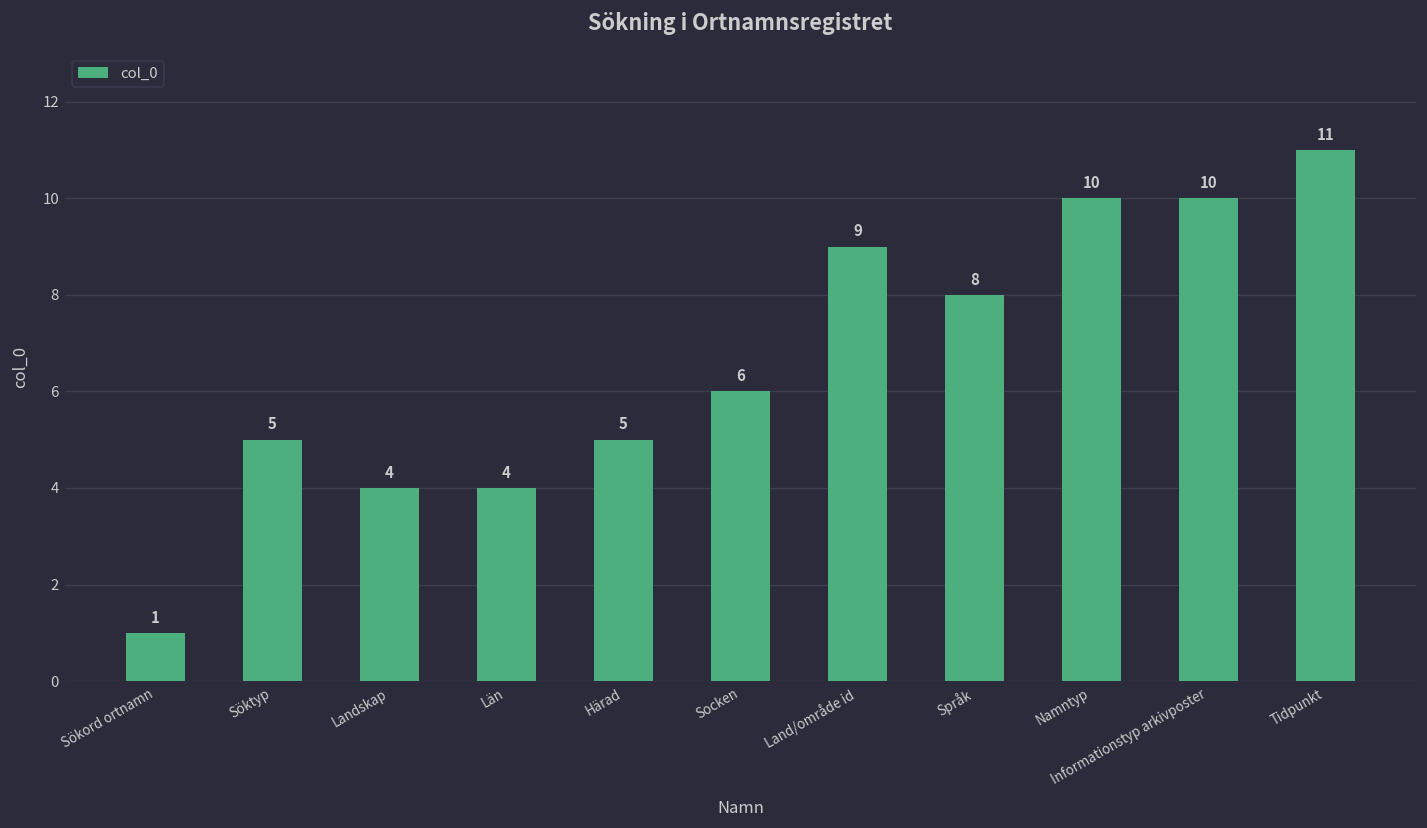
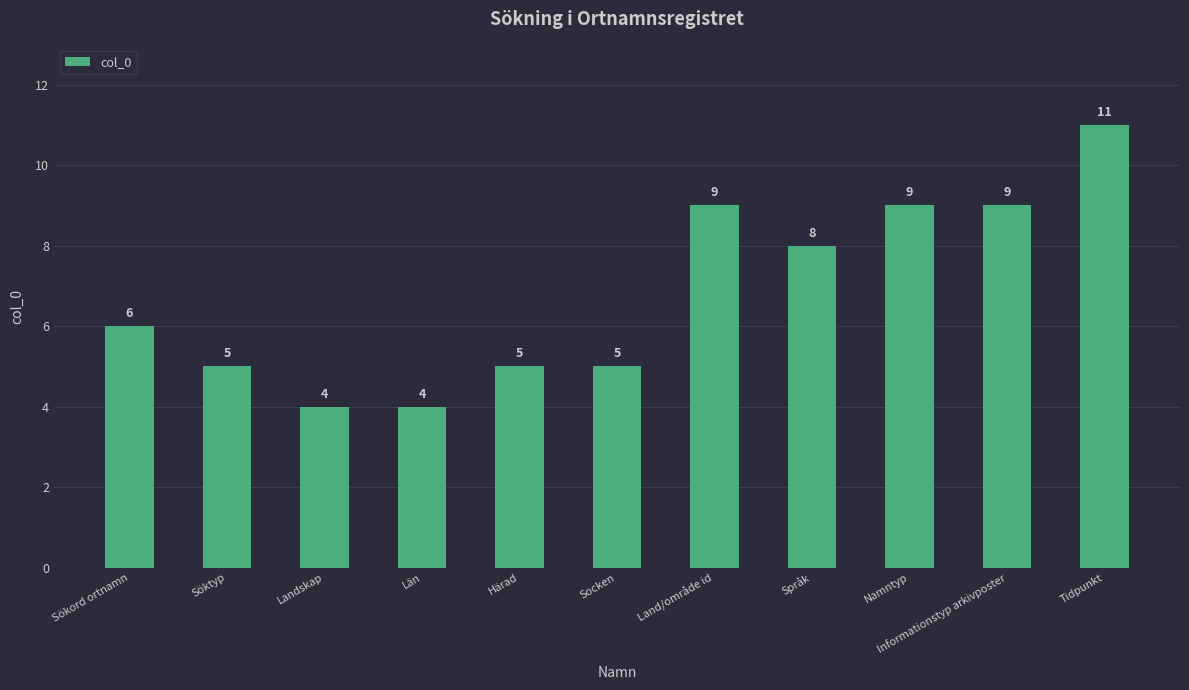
  {
-   "Sökord ortnamn": 1,
+   "Sökord ortnamn": 6,
    "Söktyp": 5,
    "Landskap": 4,
    "Län": 4,
    "Härad": 5,
-   "Socken": 6,
+   "Socken": 5,
    "Land/område id": 9,
    "Språk": 8,
-   "Namntyp": 10,
-   "Informationstyp arkivposter": 10,
+   "Namntyp": 9,
+   "Informationstyp arkivposter": 9,
    "Tidpunkt": 11
  }
